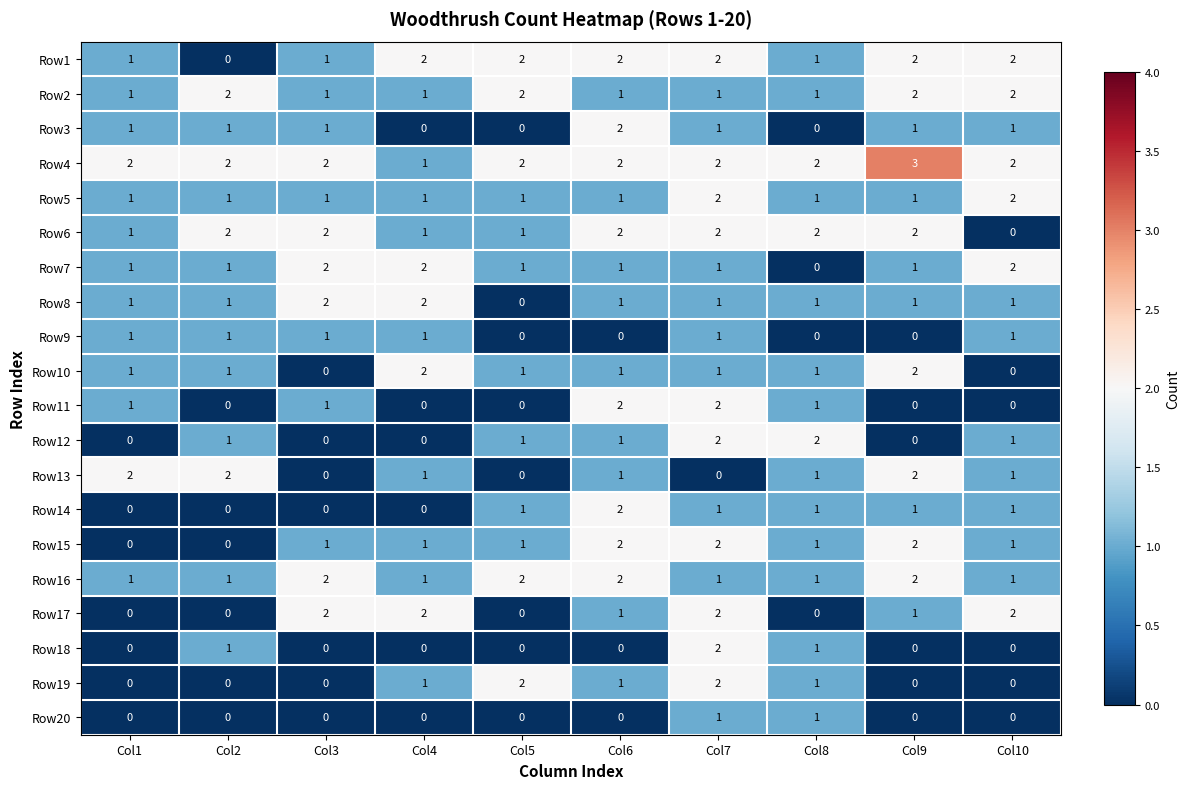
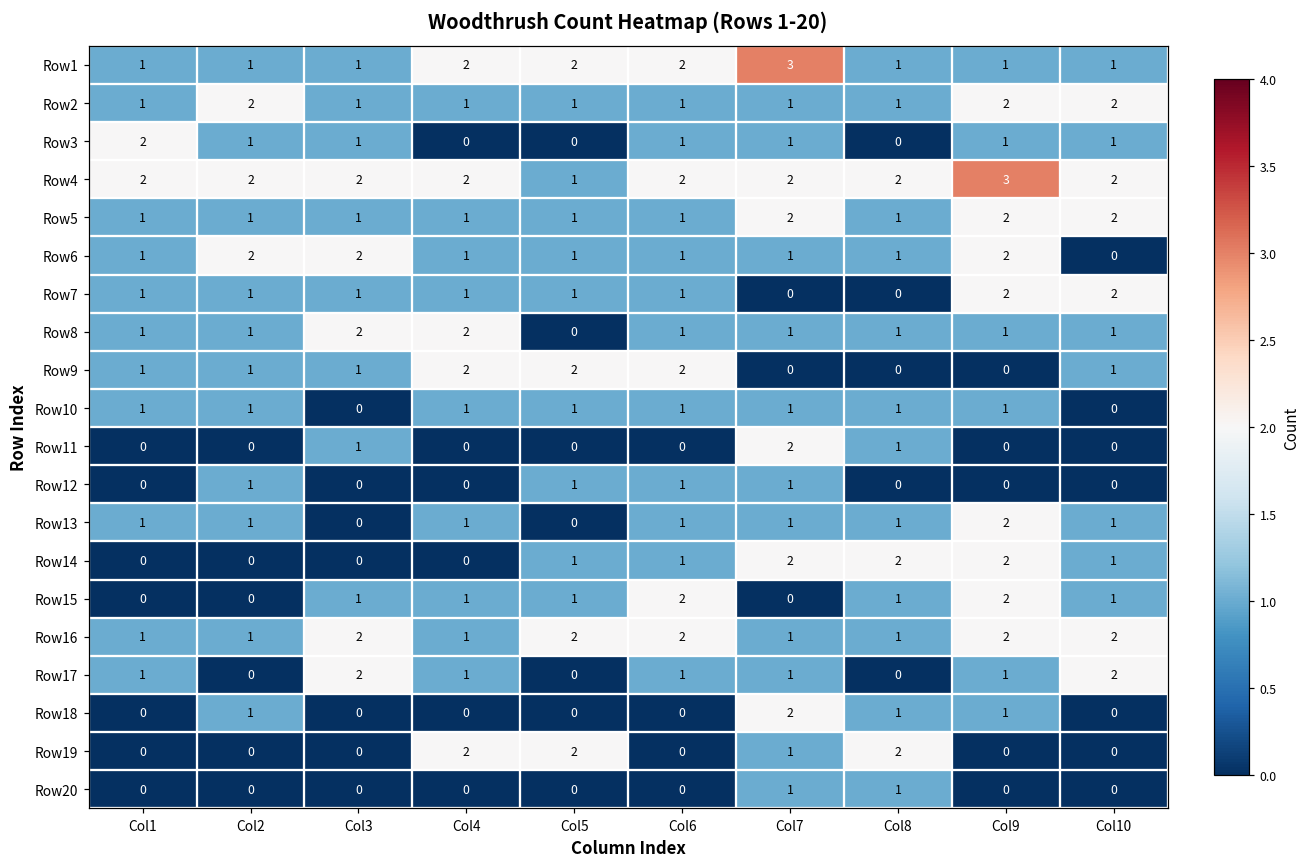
  {
    "Row1": {
      "Col1": 1,
-     "Col2": 0,
+     "Col2": 1,
      "Col3": 1,
      "Col4": 2,
      "Col5": 2,
      "Col6": 2,
-     "Col7": 2,
+     "Col7": 3,
      "Col8": 1,
-     "Col9": 2,
-     "Col10": 2
+     "Col9": 1,
+     "Col10": 1
    },
    "Row2": {
      "Col1": 1,
      "Col2": 2,
      "Col3": 1,
      "Col4": 1,
-     "Col5": 2,
+     "Col5": 1,
      "Col6": 1,
      "Col7": 1,
      "Col8": 1,
      "Col9": 2,
      "Col10": 2
    },
    "Row3": {
-     "Col1": 1,
+     "Col1": 2,
      "Col2": 1,
      "Col3": 1,
      "Col4": 0,
      "Col5": 0,
-     "Col6": 2,
+     "Col6": 1,
      "Col7": 1,
      "Col8": 0,
      "Col9": 1,
      "Col10": 1
    },
    "Row4": {
      "Col1": 2,
      "Col2": 2,
      "Col3": 2,
-     "Col4": 1,
-     "Col5": 2,
+     "Col4": 2,
+     "Col5": 1,
      "Col6": 2,
      "Col7": 2,
      "Col8": 2,
      "Col9": 3,
      "Col10": 2
    },
    "Row5": {
      "Col1": 1,
      "Col2": 1,
      "Col3": 1,
      "Col4": 1,
      "Col5": 1,
      "Col6": 1,
      "Col7": 2,
      "Col8": 1,
-     "Col9": 1,
+     "Col9": 2,
      "Col10": 2
    },
    "Row6": {
      "Col1": 1,
      "Col2": 2,
      "Col3": 2,
      "Col4": 1,
      "Col5": 1,
-     "Col6": 2,
-     "Col7": 2,
-     "Col8": 2,
+     "Col6": 1,
+     "Col7": 1,
+     "Col8": 1,
      "Col9": 2,
      "Col10": 0
    },
    "Row7": {
      "Col1": 1,
      "Col2": 1,
-     "Col3": 2,
-     "Col4": 2,
+     "Col3": 1,
+     "Col4": 1,
      "Col5": 1,
      "Col6": 1,
-     "Col7": 1,
+     "Col7": 0,
      "Col8": 0,
-     "Col9": 1,
+     "Col9": 2,
      "Col10": 2
    },
    "Row8": {
      "Col1": 1,
      "Col2": 1,
      "Col3": 2,
      "Col4": 2,
      "Col5": 0,
      "Col6": 1,
      "Col7": 1,
      "Col8": 1,
      "Col9": 1,
      "Col10": 1
    },
    "Row9": {
      "Col1": 1,
      "Col2": 1,
      "Col3": 1,
-     "Col4": 1,
-     "Col5": 0,
-     "Col6": 0,
-     "Col7": 1,
+     "Col4": 2,
+     "Col5": 2,
+     "Col6": 2,
+     "Col7": 0,
      "Col8": 0,
      "Col9": 0,
      "Col10": 1
    },
    "Row10": {
      "Col1": 1,
      "Col2": 1,
      "Col3": 0,
-     "Col4": 2,
+     "Col4": 1,
      "Col5": 1,
      "Col6": 1,
      "Col7": 1,
      "Col8": 1,
-     "Col9": 2,
+     "Col9": 1,
      "Col10": 0
    },
    "Row11": {
-     "Col1": 1,
+     "Col1": 0,
      "Col2": 0,
      "Col3": 1,
      "Col4": 0,
      "Col5": 0,
-     "Col6": 2,
+     "Col6": 0,
      "Col7": 2,
      "Col8": 1,
      "Col9": 0,
      "Col10": 0
    },
    "Row12": {
      "Col1": 0,
      "Col2": 1,
      "Col3": 0,
      "Col4": 0,
      "Col5": 1,
      "Col6": 1,
-     "Col7": 2,
-     "Col8": 2,
+     "Col7": 1,
+     "Col8": 0,
      "Col9": 0,
-     "Col10": 1
+     "Col10": 0
    },
    "Row13": {
-     "Col1": 2,
-     "Col2": 2,
+     "Col1": 1,
+     "Col2": 1,
      "Col3": 0,
      "Col4": 1,
      "Col5": 0,
      "Col6": 1,
-     "Col7": 0,
+     "Col7": 1,
      "Col8": 1,
      "Col9": 2,
      "Col10": 1
    },
    "Row14": {
      "Col1": 0,
      "Col2": 0,
      "Col3": 0,
      "Col4": 0,
      "Col5": 1,
-     "Col6": 2,
-     "Col7": 1,
-     "Col8": 1,
-     "Col9": 1,
+     "Col6": 1,
+     "Col7": 2,
+     "Col8": 2,
+     "Col9": 2,
      "Col10": 1
    },
    "Row15": {
      "Col1": 0,
      "Col2": 0,
      "Col3": 1,
      "Col4": 1,
      "Col5": 1,
      "Col6": 2,
-     "Col7": 2,
+     "Col7": 0,
      "Col8": 1,
      "Col9": 2,
      "Col10": 1
    },
    "Row16": {
      "Col1": 1,
      "Col2": 1,
      "Col3": 2,
      "Col4": 1,
      "Col5": 2,
      "Col6": 2,
      "Col7": 1,
      "Col8": 1,
      "Col9": 2,
-     "Col10": 1
+     "Col10": 2
    },
    "Row17": {
-     "Col1": 0,
+     "Col1": 1,
      "Col2": 0,
      "Col3": 2,
-     "Col4": 2,
+     "Col4": 1,
      "Col5": 0,
      "Col6": 1,
-     "Col7": 2,
+     "Col7": 1,
      "Col8": 0,
      "Col9": 1,
      "Col10": 2
    },
    "Row18": {
      "Col1": 0,
      "Col2": 1,
      "Col3": 0,
      "Col4": 0,
      "Col5": 0,
      "Col6": 0,
      "Col7": 2,
      "Col8": 1,
-     "Col9": 0,
+     "Col9": 1,
      "Col10": 0
    },
    "Row19": {
      "Col1": 0,
      "Col2": 0,
      "Col3": 0,
-     "Col4": 1,
+     "Col4": 2,
      "Col5": 2,
-     "Col6": 1,
-     "Col7": 2,
-     "Col8": 1,
+     "Col6": 0,
+     "Col7": 1,
+     "Col8": 2,
      "Col9": 0,
      "Col10": 0
    },
    "Row20": {
      "Col1": 0,
      "Col2": 0,
      "Col3": 0,
      "Col4": 0,
      "Col5": 0,
      "Col6": 0,
      "Col7": 1,
      "Col8": 1,
      "Col9": 0,
      "Col10": 0
    }
  }
